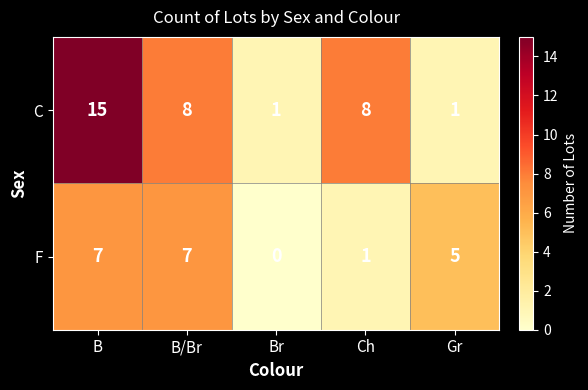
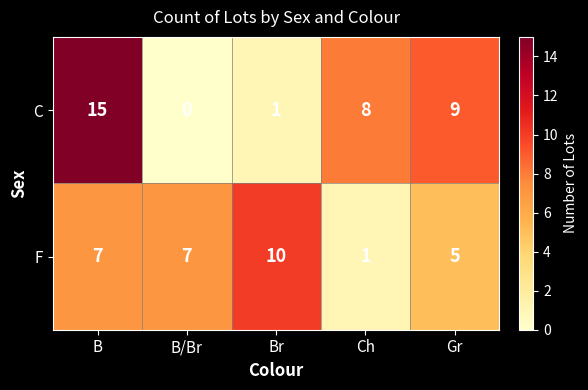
  {
    "C": {
      "B": 15,
-     "B/Br": 8,
+     "B/Br": 0,
      "Br": 1,
      "Ch": 8,
-     "Gr": 1
+     "Gr": 9
    },
    "F": {
      "B": 7,
      "B/Br": 7,
-     "Br": 0,
+     "Br": 10,
      "Ch": 1,
      "Gr": 5
    }
  }
